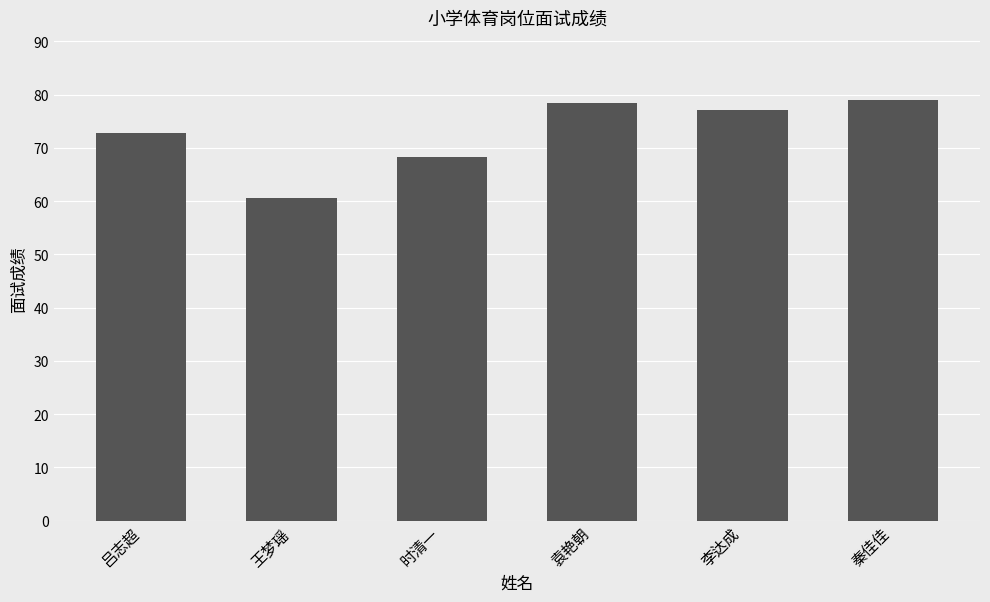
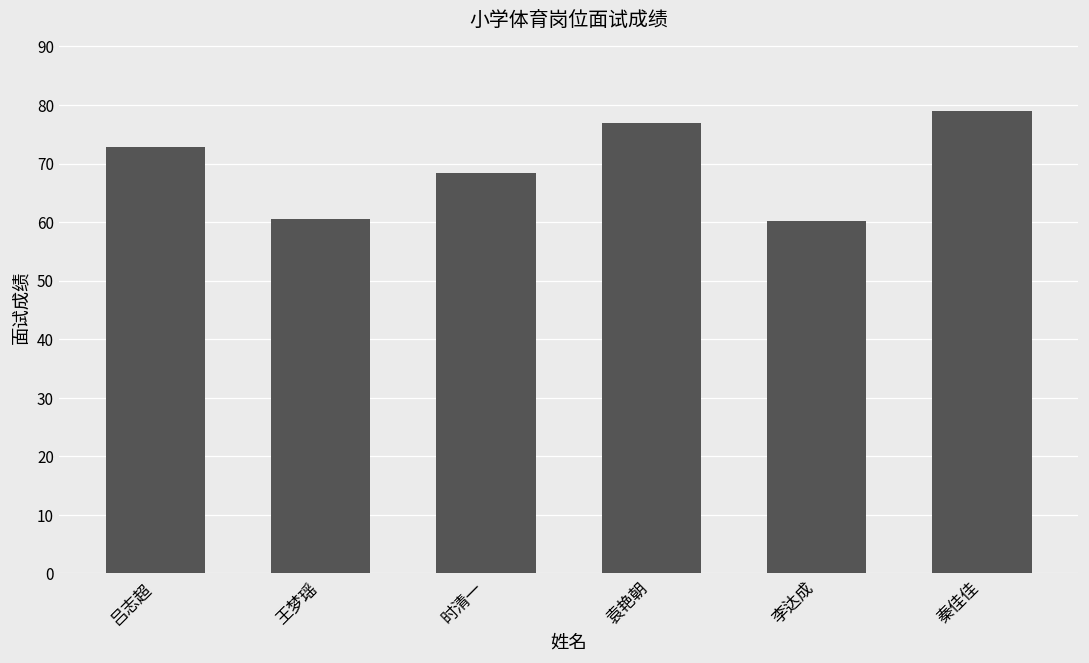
  {
    "吕志超": 73,
    "王梦瑶": 61,
    "时清一": 68,
-   "袁艳朝": 78,
-   "李达成": 77,
+   "袁艳朝": 77,
+   "李达成": 60,
    "秦佳佳": 79
  }
